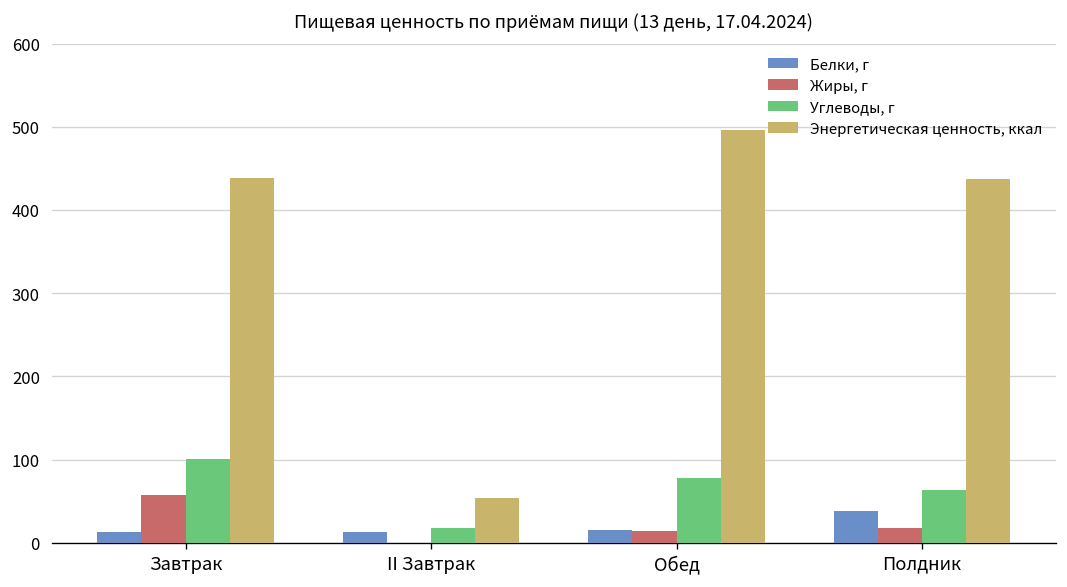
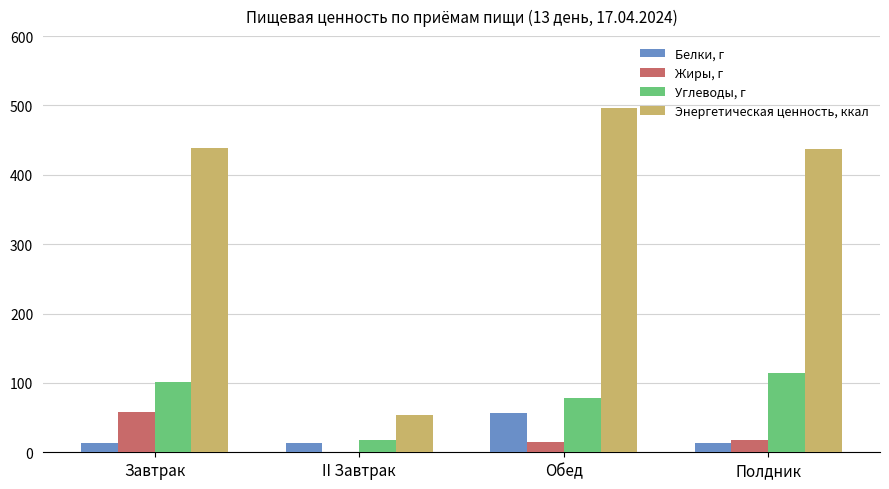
  {
    "Белки, г": {
      "Завтрак": 10,
      "II Завтрак": 10,
-     "Обед": 20,
-     "Полдник": 40
+     "Обед": 60,
+     "Полдник": 10
    },
    "Жиры, г": {
      "Завтрак": 60,
      "Обед": 10,
      "Полдник": 20
    },
    "Углеводы, г": {
      "Завтрак": 100,
      "II Завтрак": 20,
      "Обед": 80,
-     "Полдник": 60
+     "Полдник": 110
    },
    "Энергетическая ценность, ккал": {
      "Завтрак": 440,
      "II Завтрак": 50,
      "Обед": 500,
      "Полдник": 440
    }
  }
